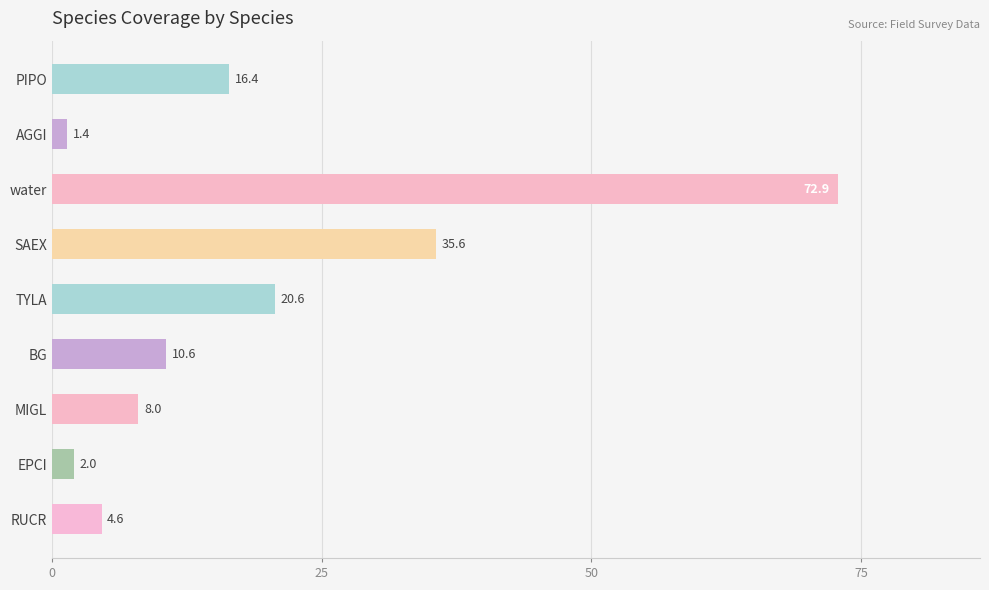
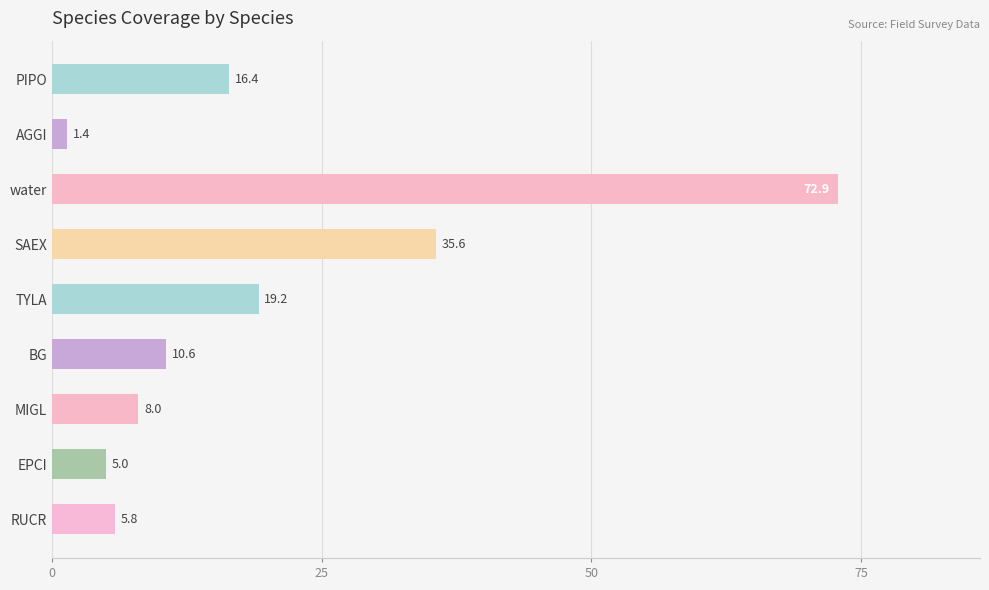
  {
    "PIPO": 16.4,
    "AGGI": 1.4,
    "water": 72.9,
    "SAEX": 35.6,
-   "TYLA": 20.6,
+   "TYLA": 19.2,
    "BG": 10.6,
    "MIGL": 8.0,
-   "EPCI": 2.0,
-   "RUCR": 4.6
+   "EPCI": 5.0,
+   "RUCR": 5.8
  }
